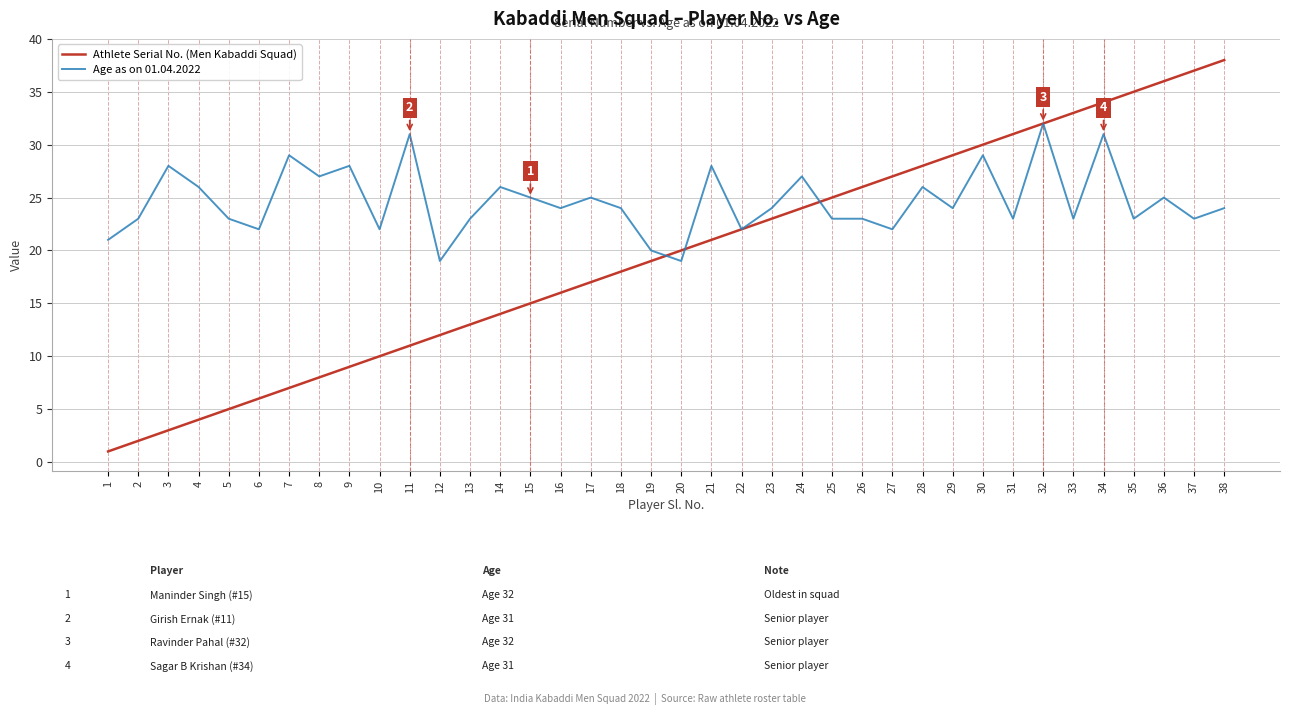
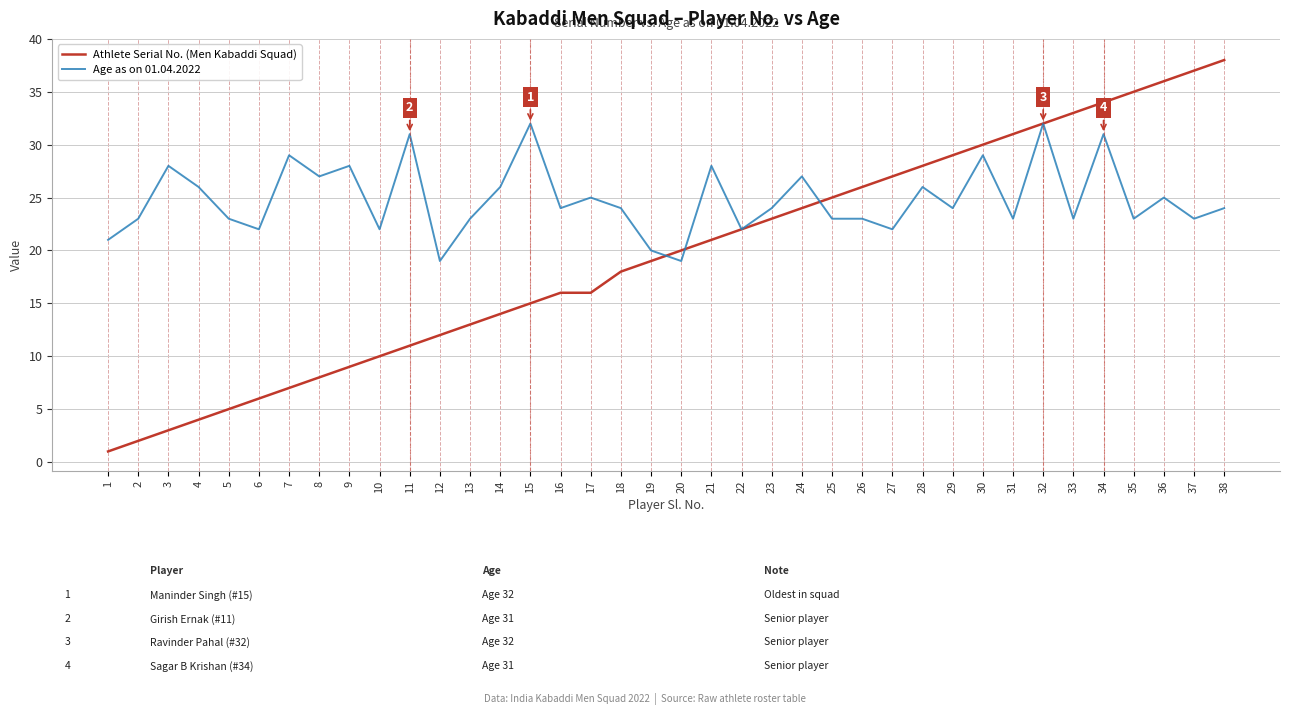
  {
    "Athlete Serial No. (Men Kabaddi Squad)": {
      "1": 1,
      "2": 2,
      "3": 3,
      "4": 4,
      "5": 5,
      "6": 6,
      "7": 7,
      "8": 8,
      "9": 9,
      "10": 10,
      "11": 11,
      "12": 12,
      "13": 13,
      "14": 14,
      "15": 15,
      "16": 16,
-     "17": 17,
+     "17": 16,
      "18": 18,
      "19": 19,
      "20": 20,
      "21": 21,
      "23": 23,
      "24": 24,
      "25": 25,
      "26": 26,
      "27": 27,
      "28": 28,
      "29": 29,
      "30": 30,
      "31": 31,
      "33": 33,
      "35": 35,
      "36": 36,
      "37": 37,
      "38": 38
    },
    "Age as on 01.04.2022": {
      "1": 21,
      "2": 23,
      "3": 28,
      "4": 26,
      "5": 23,
      "6": 22,
      "7": 29,
      "8": 27,
      "9": 28,
      "10": 22,
      "12": 19,
      "13": 23,
      "14": 26,
-     "15": 25,
+     "15": 32,
      "16": 24,
      "17": 25,
      "18": 24,
      "19": 20,
      "20": 19,
      "21": 28,
      "23": 24,
      "24": 27,
      "25": 23,
      "26": 23,
      "27": 22,
      "28": 26,
      "29": 24,
      "30": 29,
      "31": 23,
      "33": 23,
      "34": 31,
      "35": 23,
      "36": 25,
      "37": 23,
      "38": 24
    }
  }
